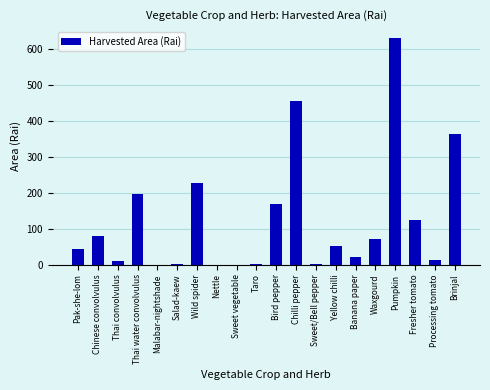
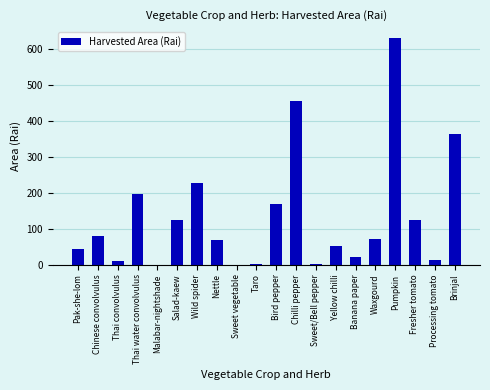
  {
    "Pak-she-lom": 40,
    "Chinese convolvulus": 80,
    "Thai convolvulus": 10,
    "Thai water convolvulus": 200,
-   "Salad-kaew": 0,
+   "Salad-kaew": 130,
    "Wild spider": 230,
-   "Nettle": 0,
+   "Nettle": 70,
    "Bird pepper": 170,
    "Chilli pepper": 450,
    "Yellow chilli": 50,
    "Banana paper": 20,
    "Waxgourd": 70,
    "Pumpkin": 630,
    "Fresher tomato": 120,
    "Processing tomato": 10,
    "Brinjal": 370
  }
